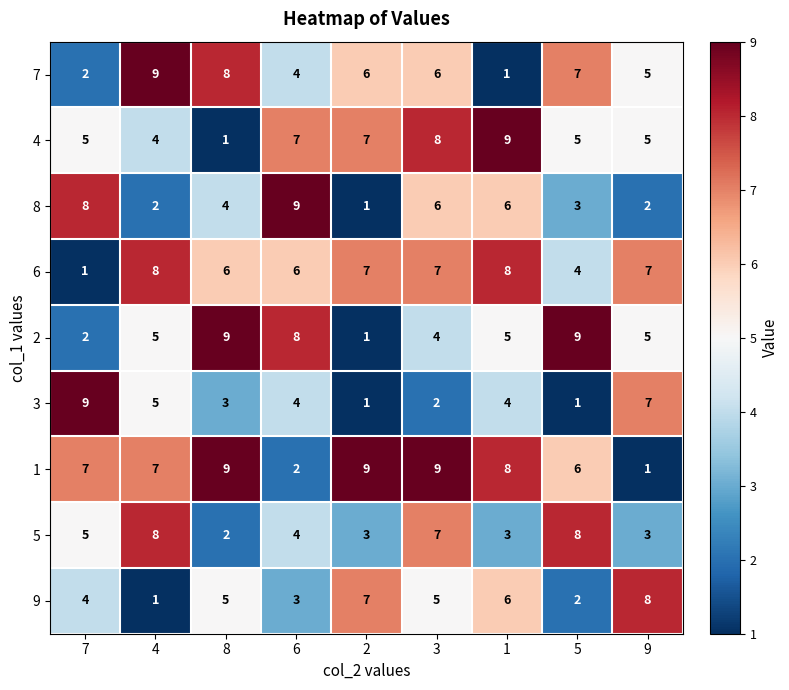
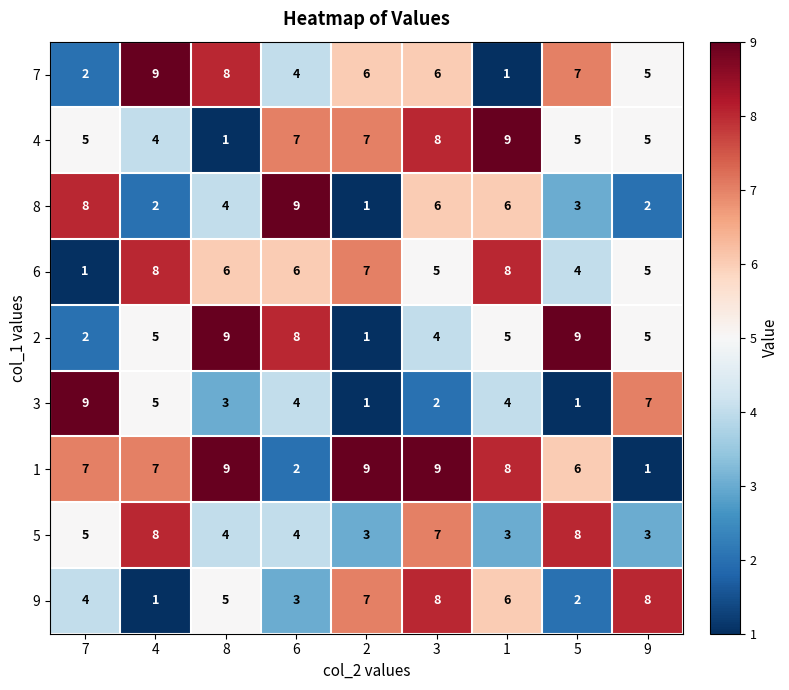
  {
    "7": {
      "7": 2,
      "4": 9,
      "8": 8,
      "6": 4,
      "2": 6,
      "3": 6,
      "1": 1,
      "5": 7,
      "9": 5
    },
    "4": {
      "7": 5,
      "4": 4,
      "8": 1,
      "6": 7,
      "2": 7,
      "3": 8,
      "1": 9,
      "5": 5,
      "9": 5
    },
    "8": {
      "7": 8,
      "4": 2,
      "8": 4,
      "6": 9,
      "2": 1,
      "3": 6,
      "1": 6,
      "5": 3,
      "9": 2
    },
    "6": {
      "7": 1,
      "4": 8,
      "8": 6,
      "6": 6,
      "2": 7,
-     "3": 7,
+     "3": 5,
      "1": 8,
      "5": 4,
-     "9": 7
+     "9": 5
    },
    "2": {
      "7": 2,
      "4": 5,
      "8": 9,
      "6": 8,
      "2": 1,
      "3": 4,
      "1": 5,
      "5": 9,
      "9": 5
    },
    "3": {
      "7": 9,
      "4": 5,
      "8": 3,
      "6": 4,
      "2": 1,
      "3": 2,
      "1": 4,
      "5": 1,
      "9": 7
    },
    "1": {
      "7": 7,
      "4": 7,
      "8": 9,
      "6": 2,
      "2": 9,
      "3": 9,
      "1": 8,
      "5": 6,
      "9": 1
    },
    "5": {
      "7": 5,
      "4": 8,
-     "8": 2,
+     "8": 4,
      "6": 4,
      "2": 3,
      "3": 7,
      "1": 3,
      "5": 8,
      "9": 3
    },
    "9": {
      "7": 4,
      "4": 1,
      "8": 5,
      "6": 3,
      "2": 7,
-     "3": 5,
+     "3": 8,
      "1": 6,
      "5": 2,
      "9": 8
    }
  }
